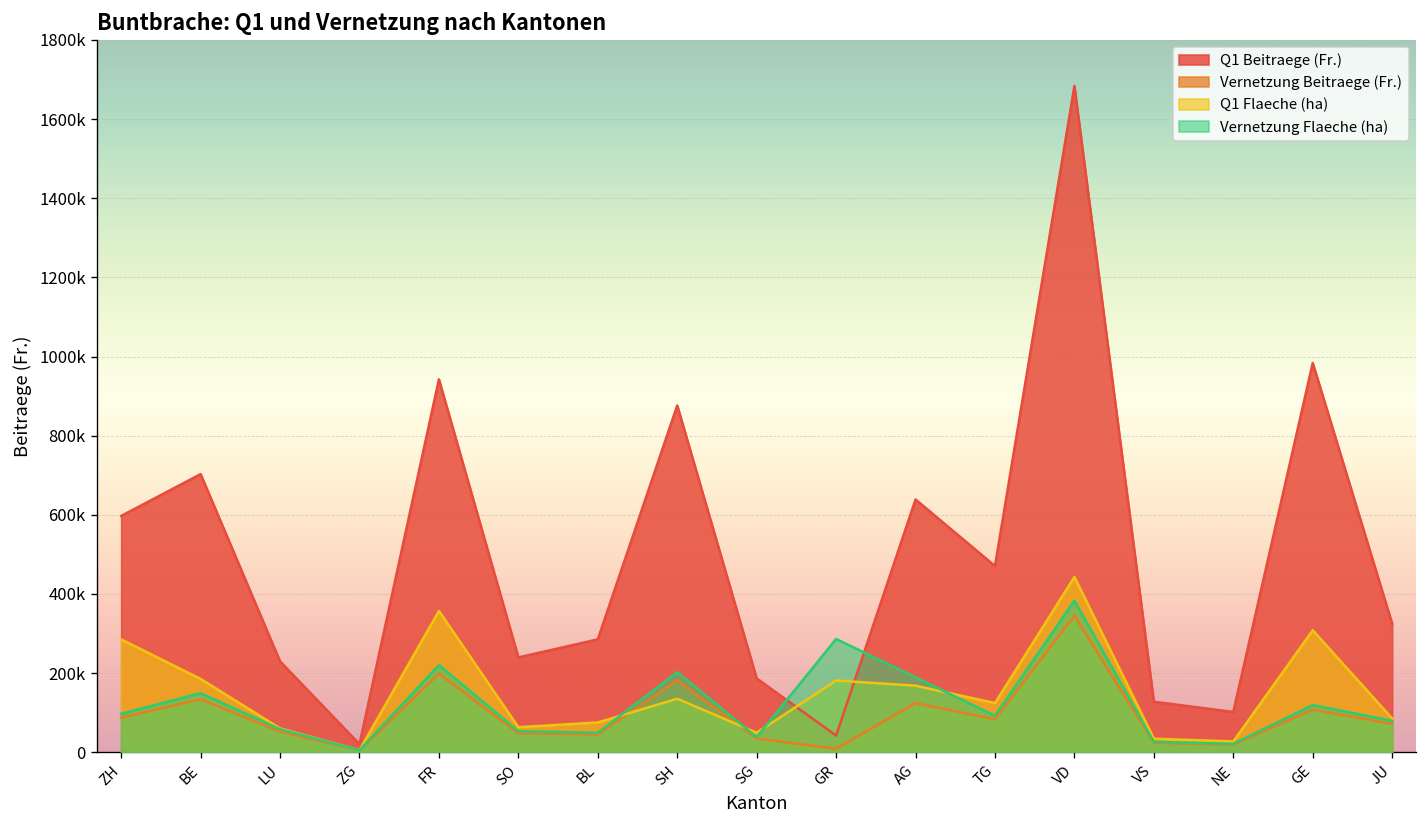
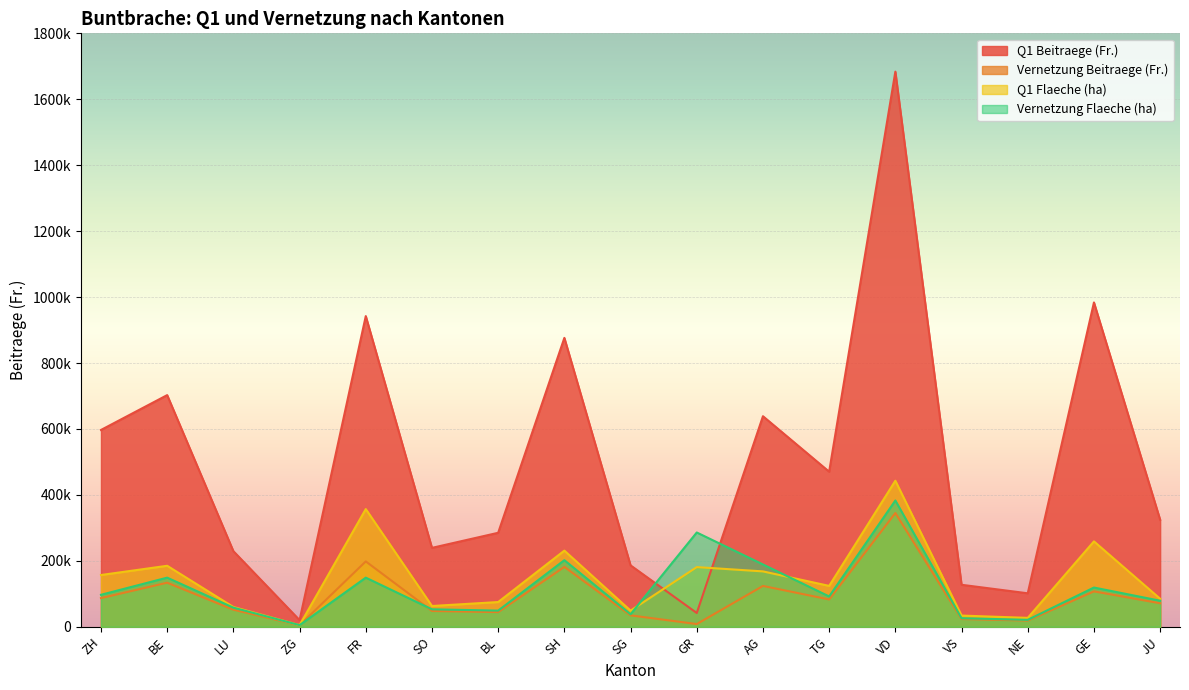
  {
    "Q1 Flaeche (ha)": {
-     "ZH": 290000,
+     "ZH": 160000,
      "BE": 190000,
      "FR": 360000,
      "SO": 60000,
      "BL": 80000,
-     "SH": 140000,
+     "SH": 230000,
      "SG": 50000,
      "GR": 180000,
      "AG": 170000,
      "TG": 120000,
      "VD": 440000,
      "VS": 30000,
-     "GE": 310000
+     "GE": 260000
    },
    "Vernetzung Flaeche (ha)": {
      "ZH": 100000,
      "BE": 150000,
-     "FR": 220000,
+     "FR": 150000,
      "SH": 200000,
      "GR": 290000,
      "AG": 190000,
      "TG": 90000,
      "VD": 380000,
      "GE": 120000
    }
  }
